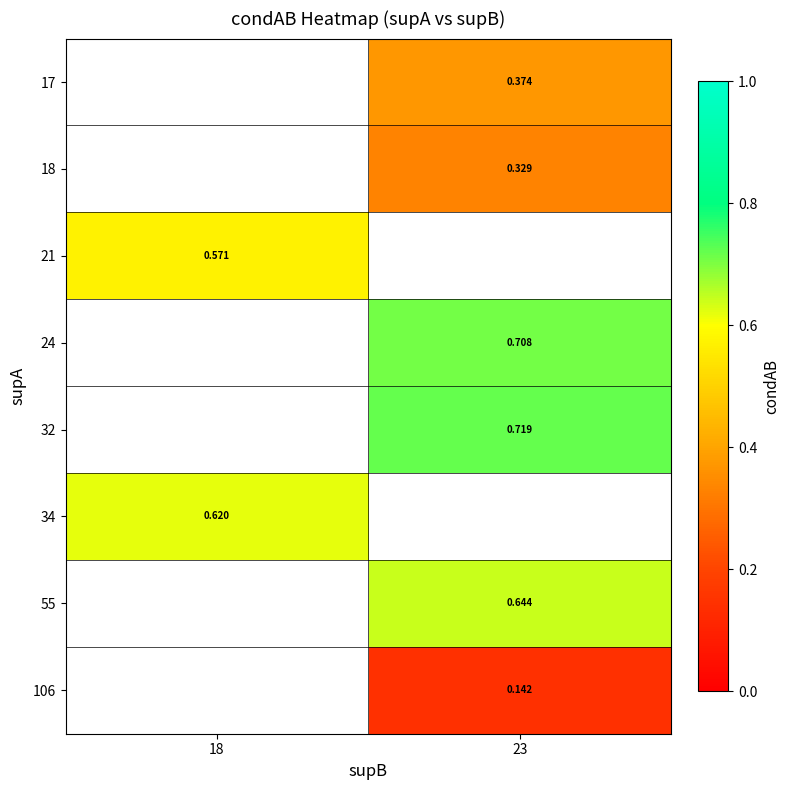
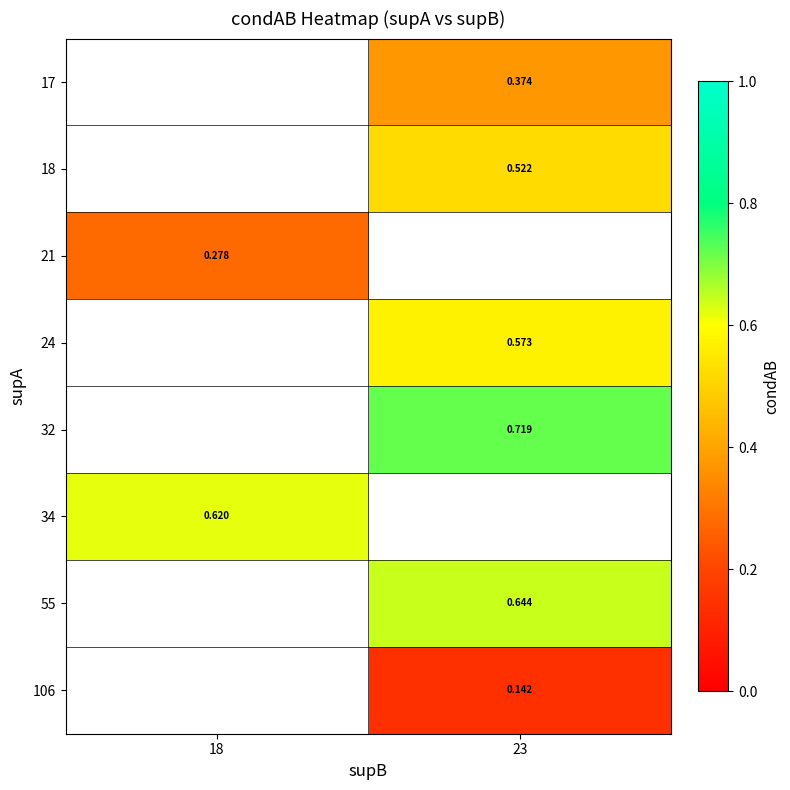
  {
    "17": {
      "23": 0.374
    },
    "18": {
-     "23": 0.329
+     "23": 0.522
    },
    "21": {
-     "18": 0.571
+     "18": 0.278
    },
    "24": {
-     "23": 0.708
+     "23": 0.573
    },
    "32": {
      "23": 0.719
    },
    "34": {
      "18": 0.620
    },
    "55": {
      "23": 0.644
    },
    "106": {
      "23": 0.142
    }
  }
